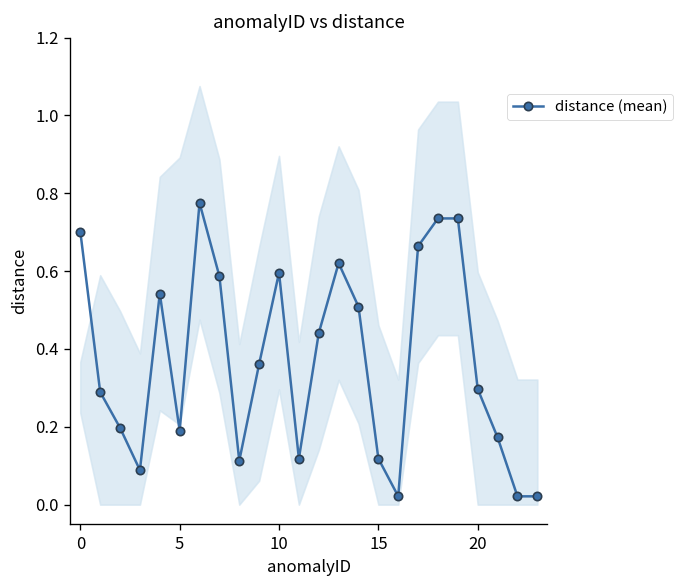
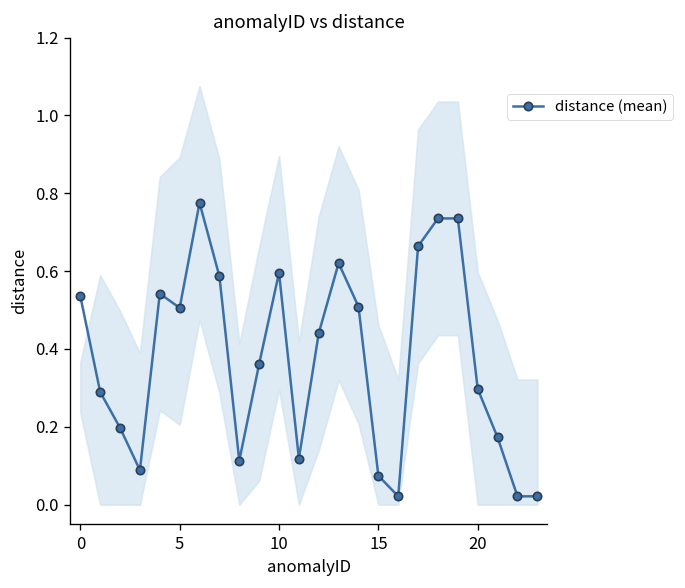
  {
    "distance (mean)": {
-     "0": 0.70,
-     "5": 0.19,
+     "0": 0.54,
+     "5": 0.51,
      "10": 0.60,
-     "15": 0.12,
+     "15": 0.07,
      "20": 0.30
    }
  }
